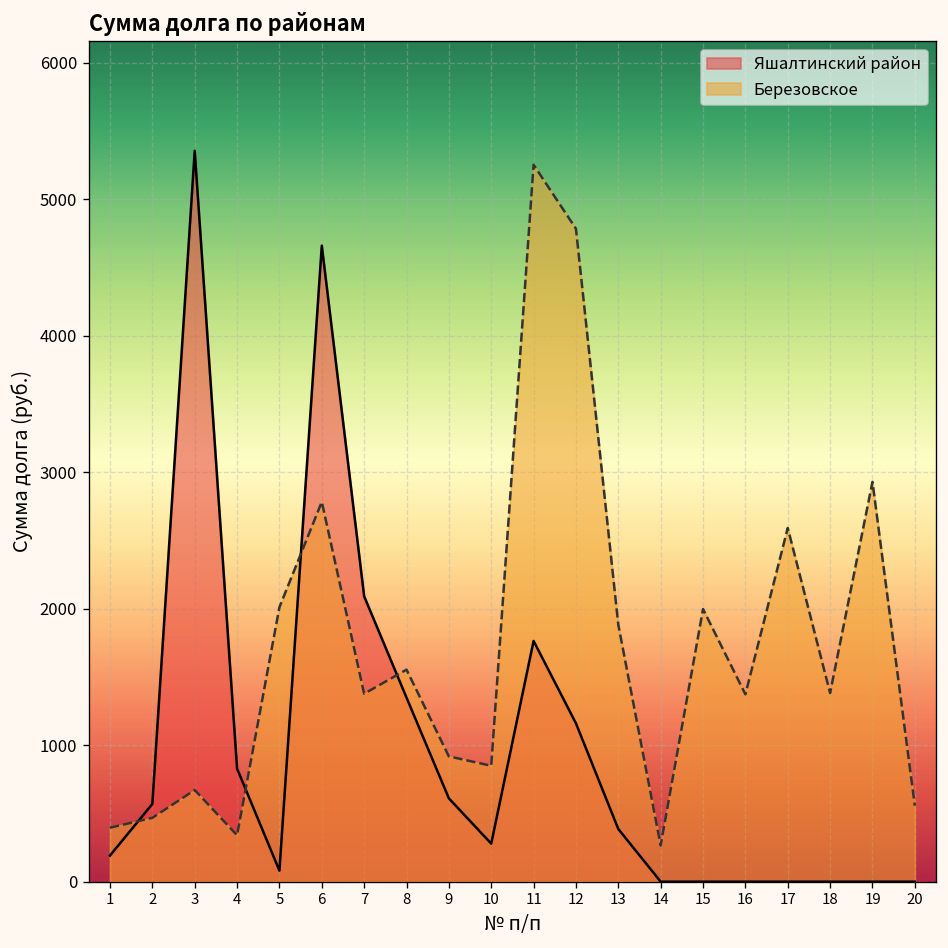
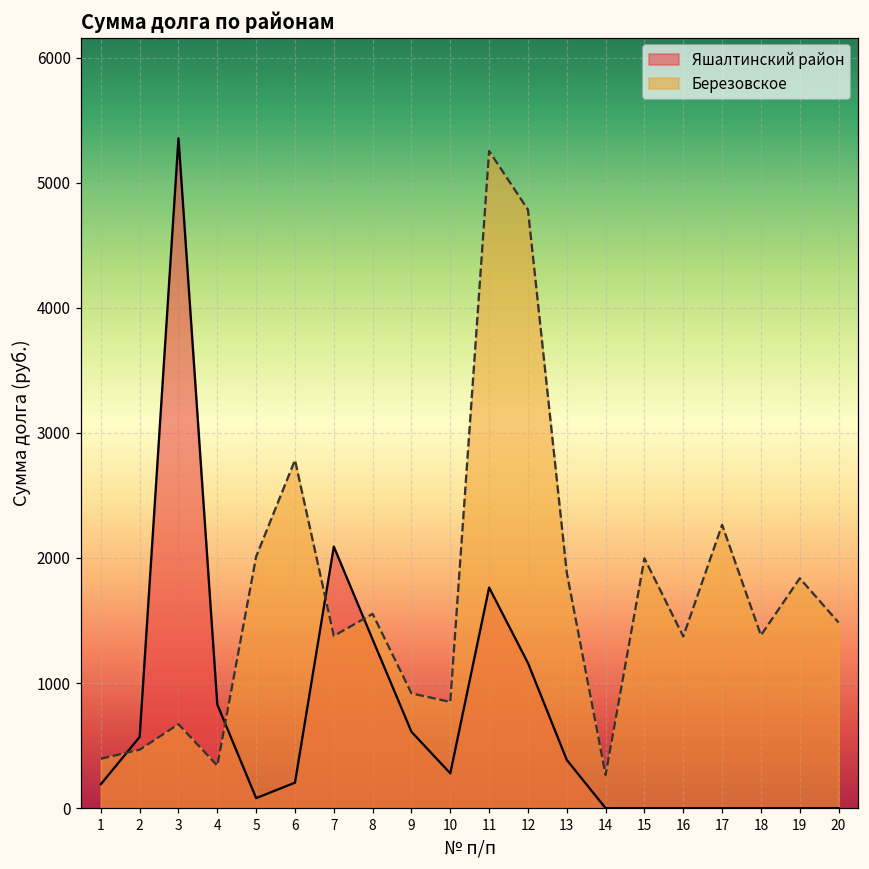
  {
    "Яшалтинский район": {
      "1": 190,
      "2": 570,
      "3": 5360,
      "4": 830,
      "5": 80,
-     "6": 4660,
+     "6": 200,
      "7": 2090,
      "8": 1350,
      "9": 610,
      "10": 280,
      "11": 1760,
      "12": 1160,
      "13": 390,
      "14": 0,
      "15": 0,
      "16": 0,
      "17": 0,
      "18": 0,
      "19": 0,
      "20": 0
    },
    "Березовское": {
      "1": 400,
      "2": 470,
      "3": 670,
      "4": 340,
      "5": 2010,
      "6": 2780,
      "7": 1380,
      "8": 1550,
      "9": 920,
      "10": 850,
      "11": 5250,
      "12": 4780,
      "13": 1880,
      "14": 270,
      "15": 2000,
      "16": 1370,
-     "17": 2590,
+     "17": 2270,
      "18": 1380,
-     "19": 2930,
-     "20": 560
+     "19": 1840,
+     "20": 1480
    }
  }
